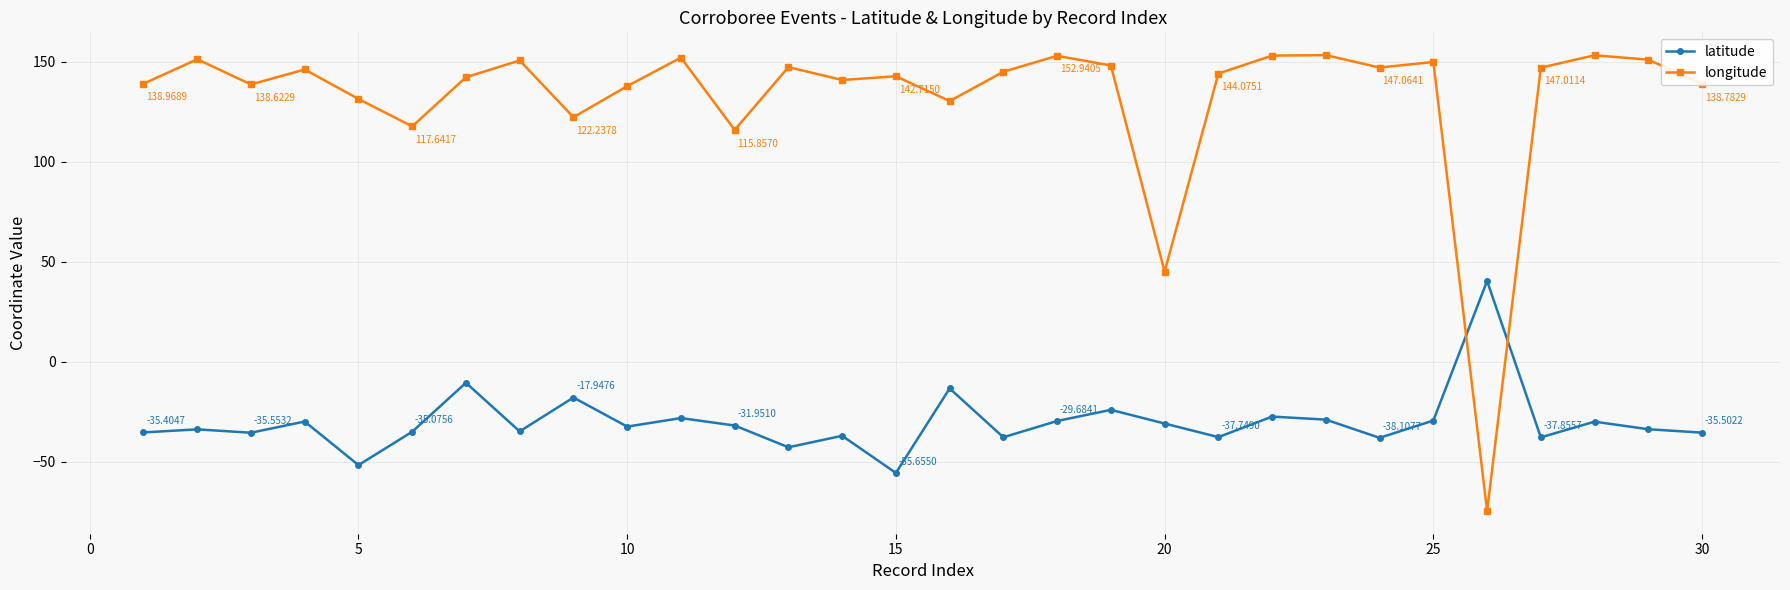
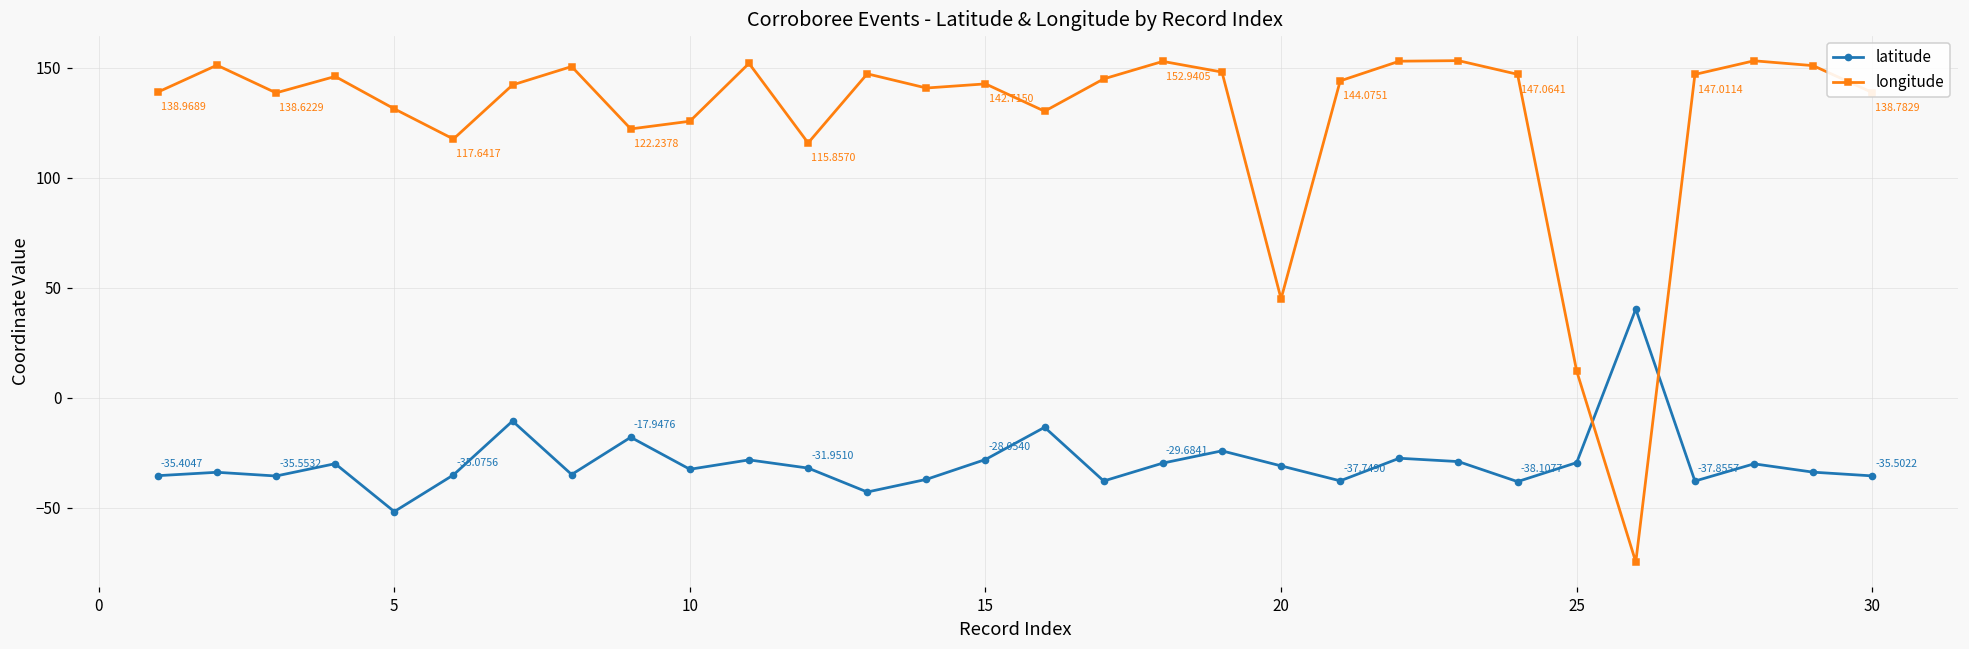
  {
    "latitude": {
-     "15": -55.6550,
+     "15": -28.0540,
      "30": -35.5022
    },
    "longitude": {
      "5": 131,
-     "10": 138,
+     "10": 126,
      "20": 45,
-     "25": 150
+     "25": 12
    }
  }
